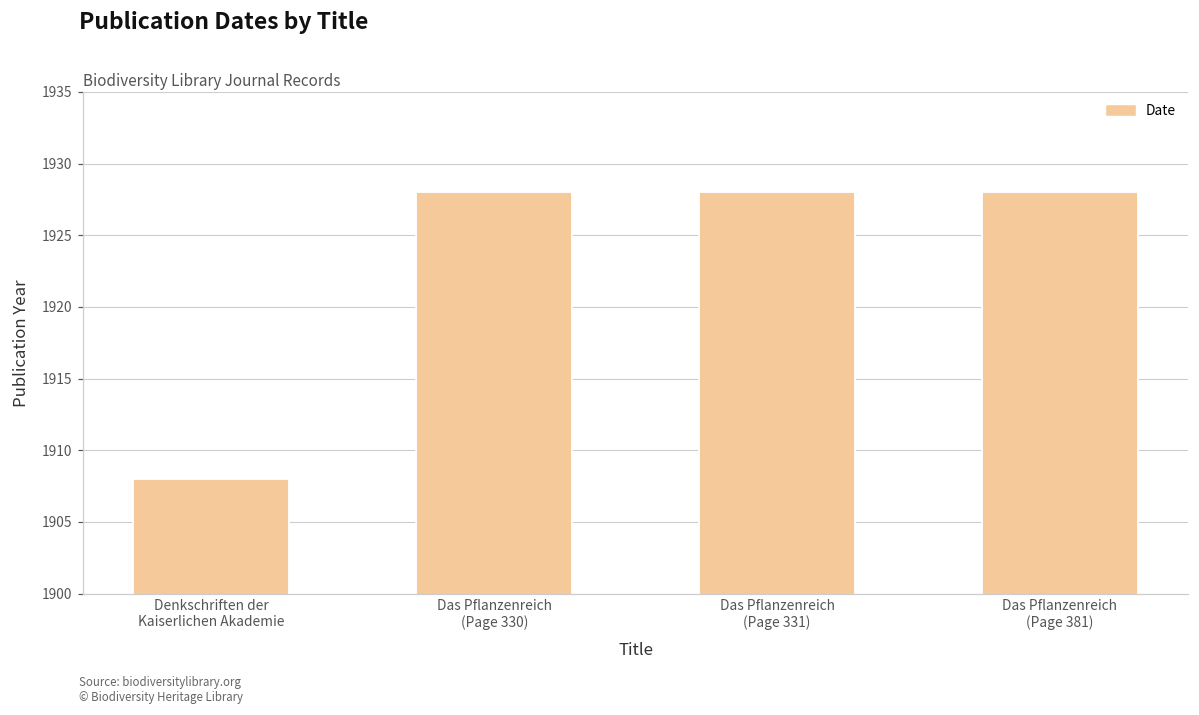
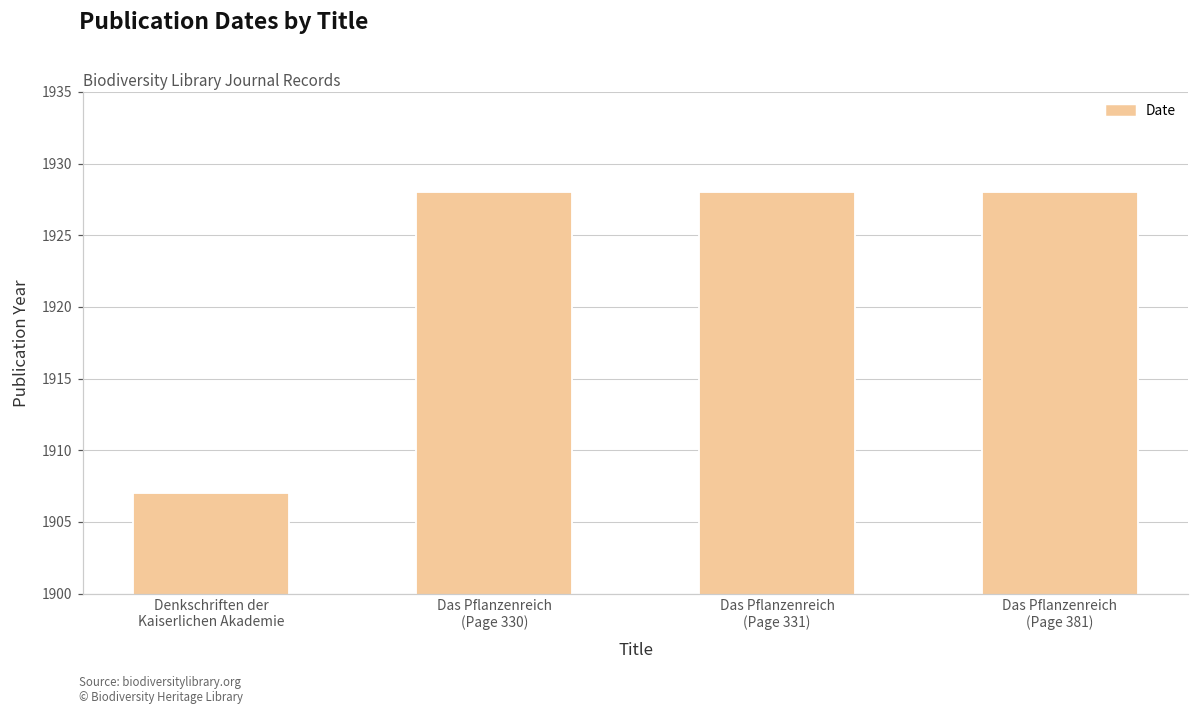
  {
-   "Denkschriften der Kaiserlichen Akademie": 1908,
+   "Denkschriften der Kaiserlichen Akademie": 1907,
    "Das Pflanzenreich (Page 330)": 1928,
    "Das Pflanzenreich (Page 331)": 1928,
    "Das Pflanzenreich (Page 381)": 1928
  }
